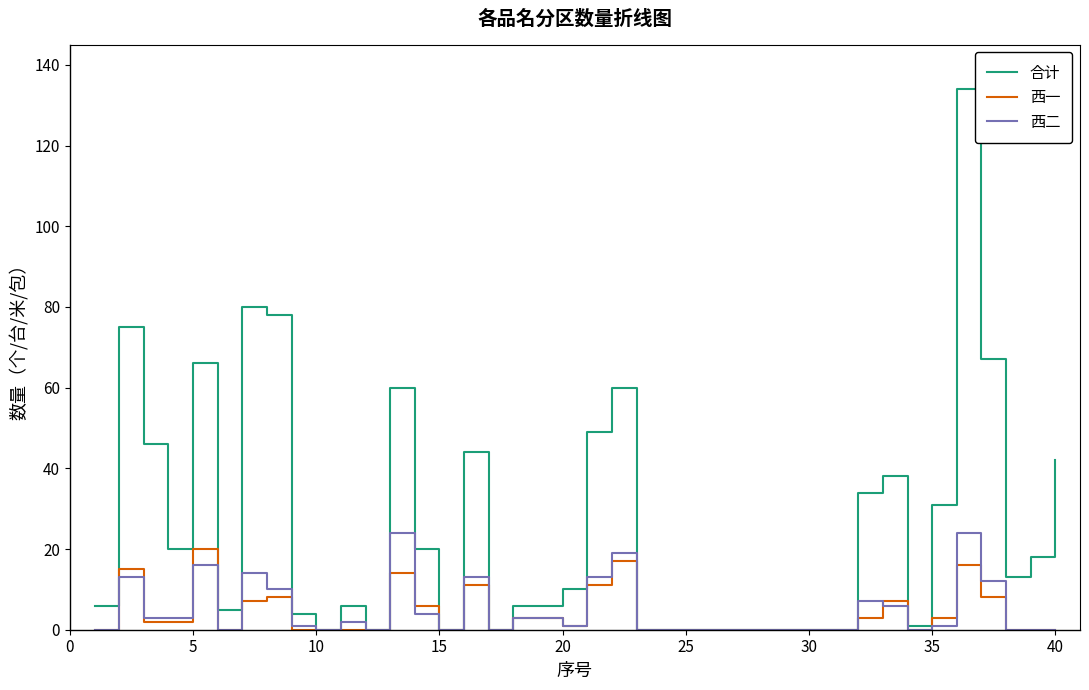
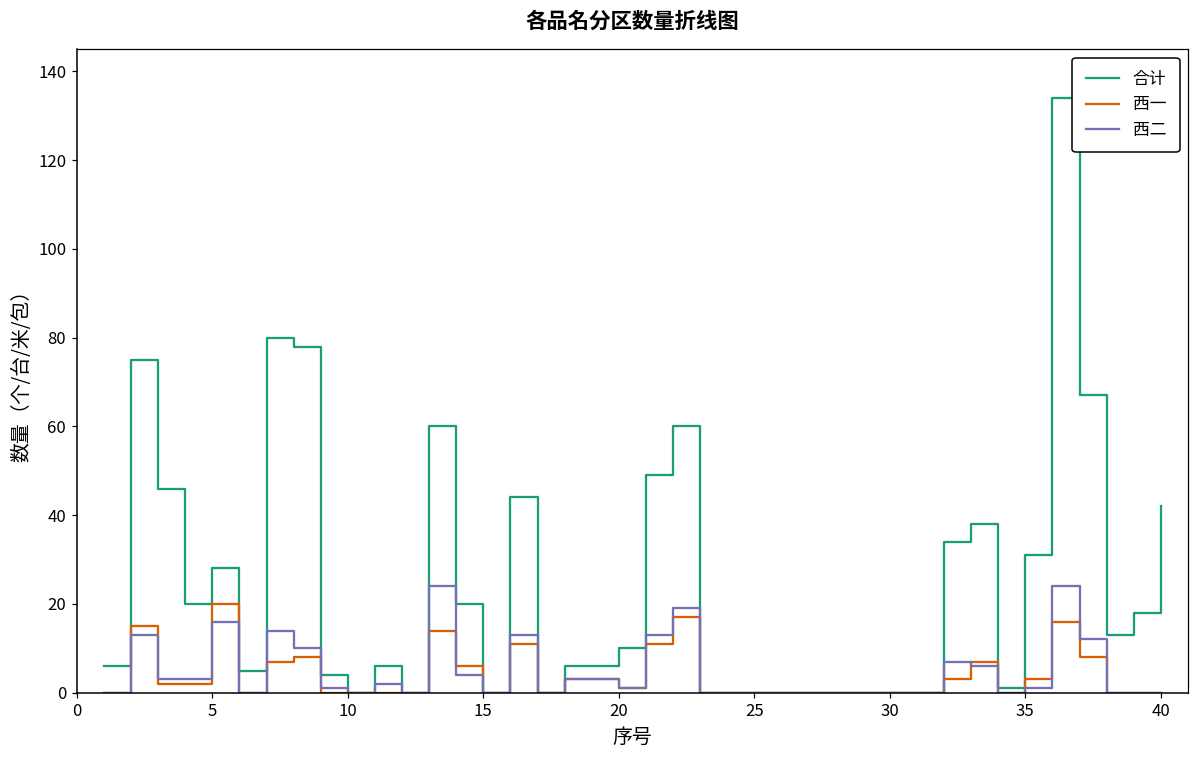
  {
    "合计": {
-     "5": 66,
+     "5": 28,
      "20": 10,
      "35": 31,
      "40": 42
    },
    "西一": {
      "5": 20,
      "35": 3
    },
    "西二": {
      "5": 16,
      "35": 1
    }
  }
